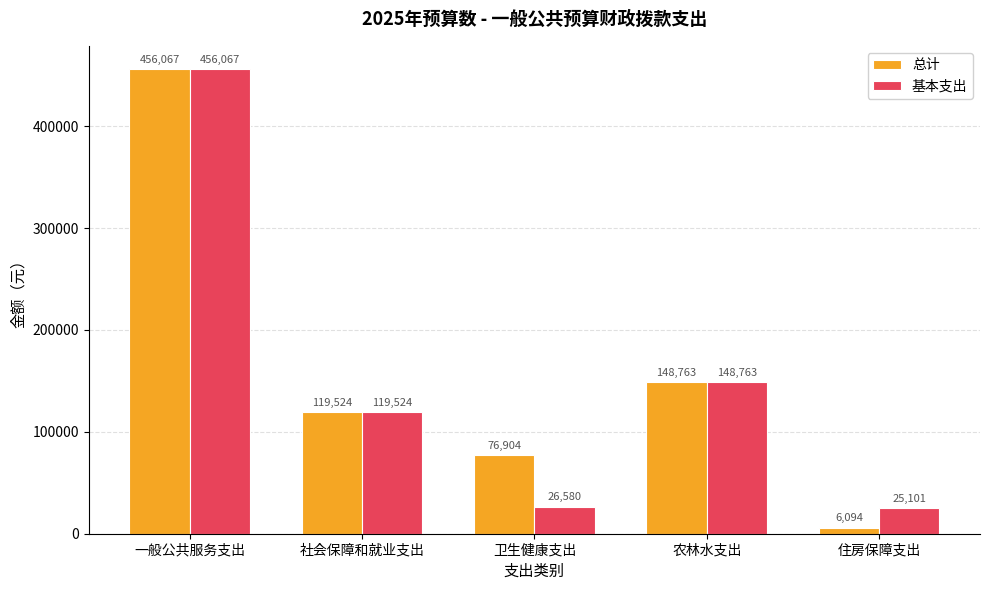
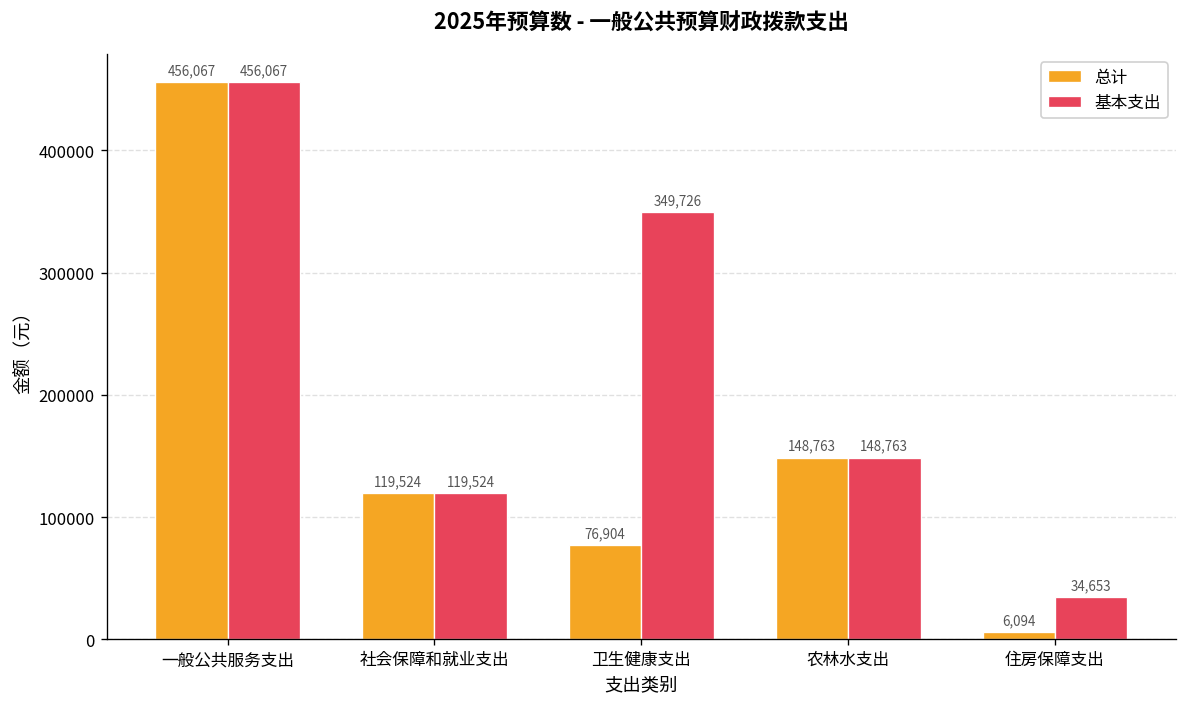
  {
    "总计": {
      "一般公共服务支出": "456,067",
      "社会保障和就业支出": "119,524",
      "卫生健康支出": "76,904",
      "农林水支出": "148,763",
      "住房保障支出": "6,094"
    },
    "基本支出": {
      "一般公共服务支出": "456,067",
      "社会保障和就业支出": "119,524",
-     "卫生健康支出": "26,580",
+     "卫生健康支出": "349,726",
      "农林水支出": "148,763",
-     "住房保障支出": "25,101"
+     "住房保障支出": "34,653"
    }
  }
